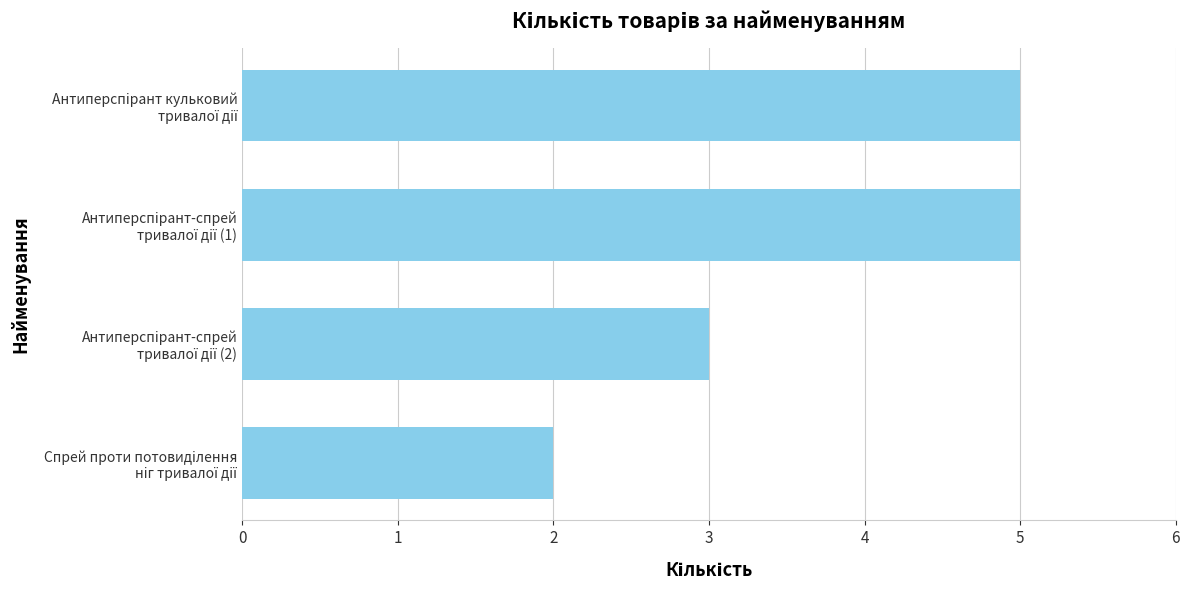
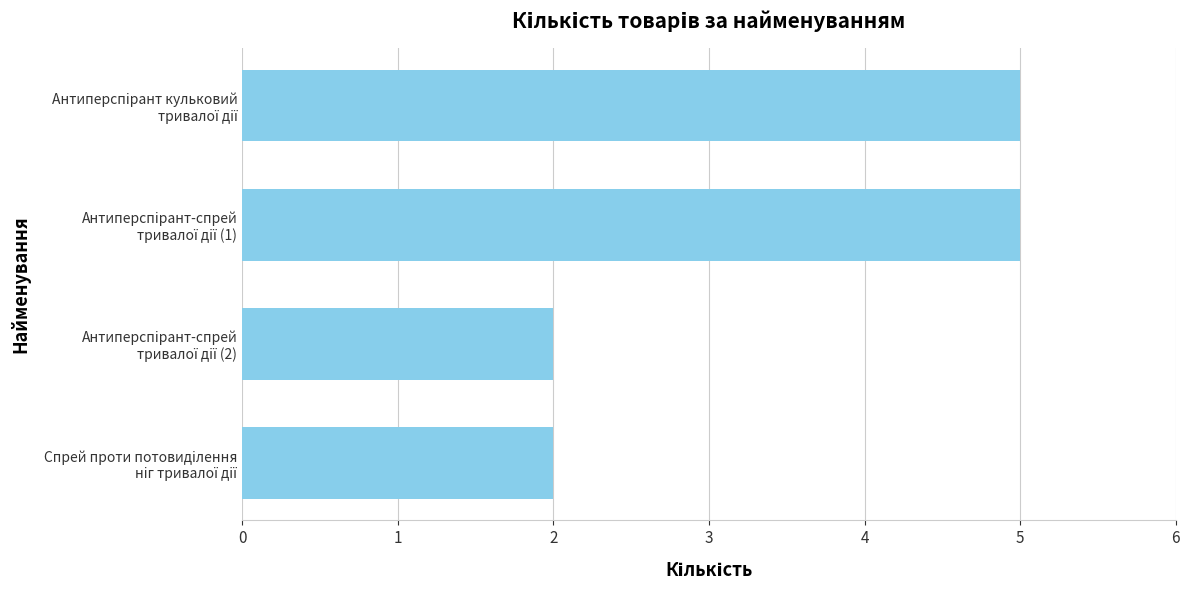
  {
    "Антиперспірант кульковий тривалої дії": 5,
    "Антиперспірант-спрей тривалої дії (1)": 5,
-   "Антиперспірант-спрей тривалої дії (2)": 3,
+   "Антиперспірант-спрей тривалої дії (2)": 2,
    "Спрей проти потовиділення ніг тривалої дії": 2
  }
